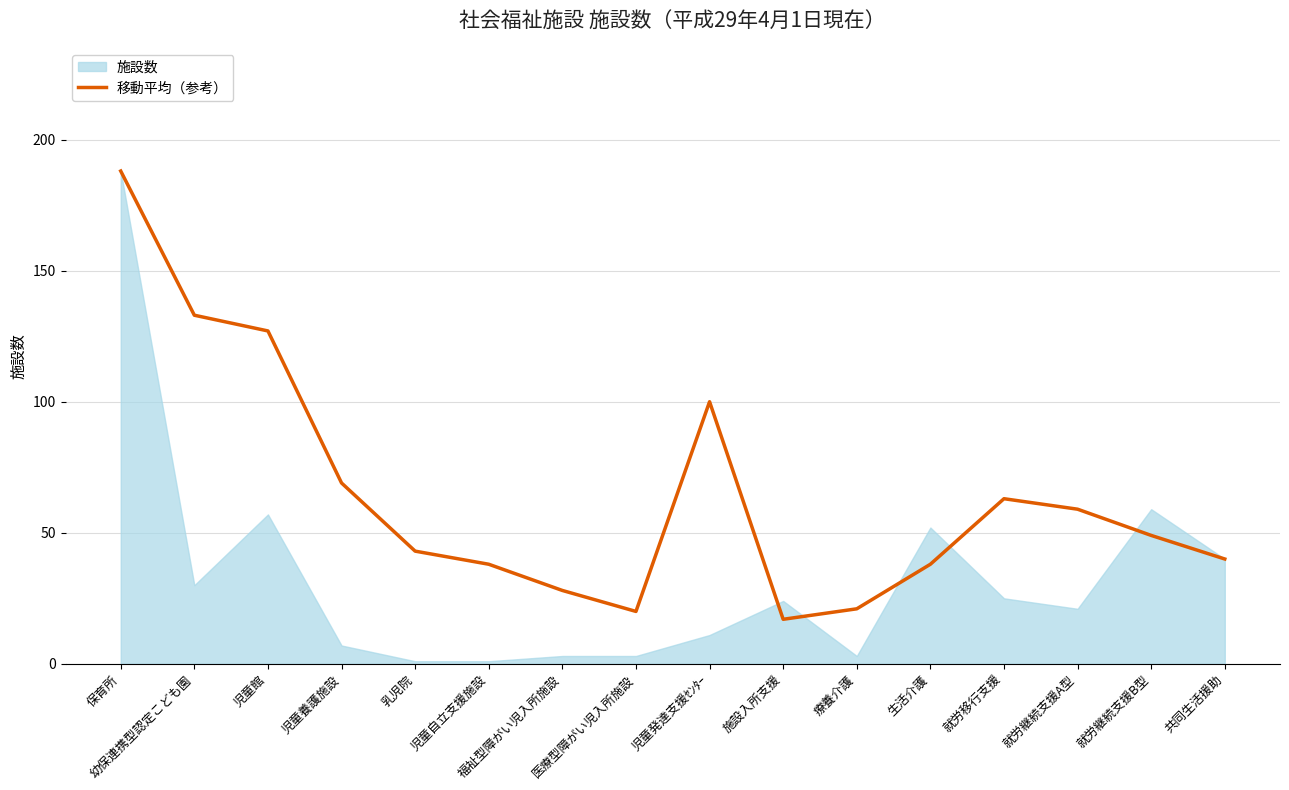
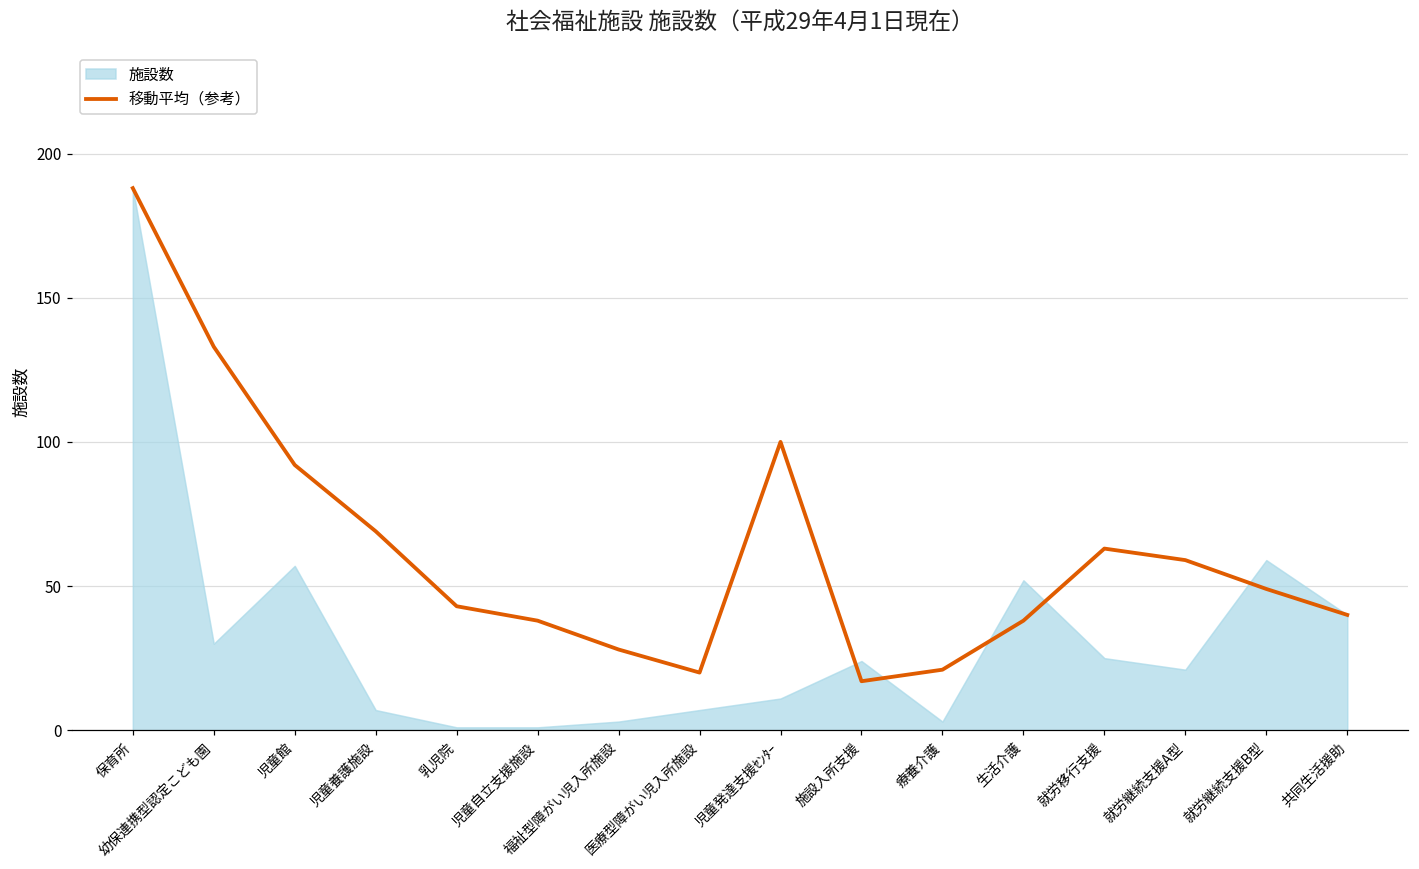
  {
    "移動平均（参考）": {
      "幼保連携型認定こども園": 133,
-     "児童館": 127,
+     "児童館": 92,
      "児童養護施設": 69,
      "乳児院": 43,
      "児童自立支援施設": 38,
      "福祉型障がい児入所施設": 28,
      "医療型障がい児入所施設": 20,
      "児童発達支援ｾﾝﾀｰ": 100,
      "施設入所支援": 17,
      "療養介護": 21,
      "生活介護": 38,
      "就労移行支援": 63,
      "就労継続支援A型": 59,
      "就労継続支援B型": 49
    },
    "施設数": {
      "幼保連携型認定こども園": 30,
      "児童館": 57,
      "児童養護施設": 7,
      "乳児院": 1,
      "児童自立支援施設": 1,
      "福祉型障がい児入所施設": 3,
-     "医療型障がい児入所施設": 3,
+     "医療型障がい児入所施設": 7,
      "児童発達支援ｾﾝﾀｰ": 11,
      "施設入所支援": 24,
      "療養介護": 3,
      "生活介護": 52,
      "就労移行支援": 25,
      "就労継続支援A型": 21,
      "就労継続支援B型": 59
    }
  }
